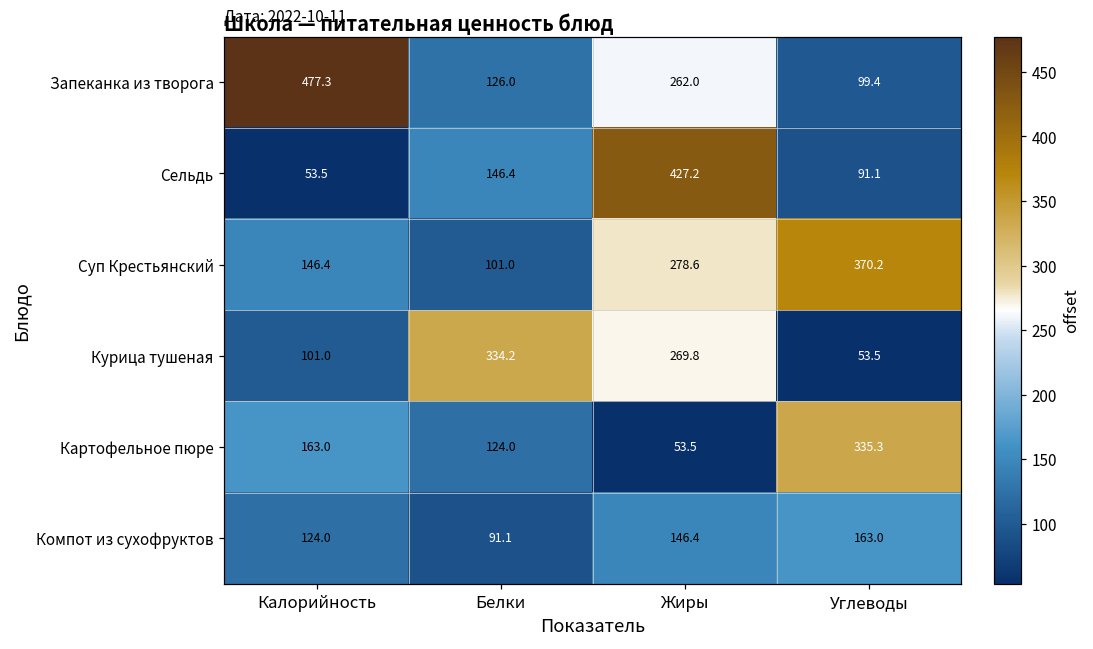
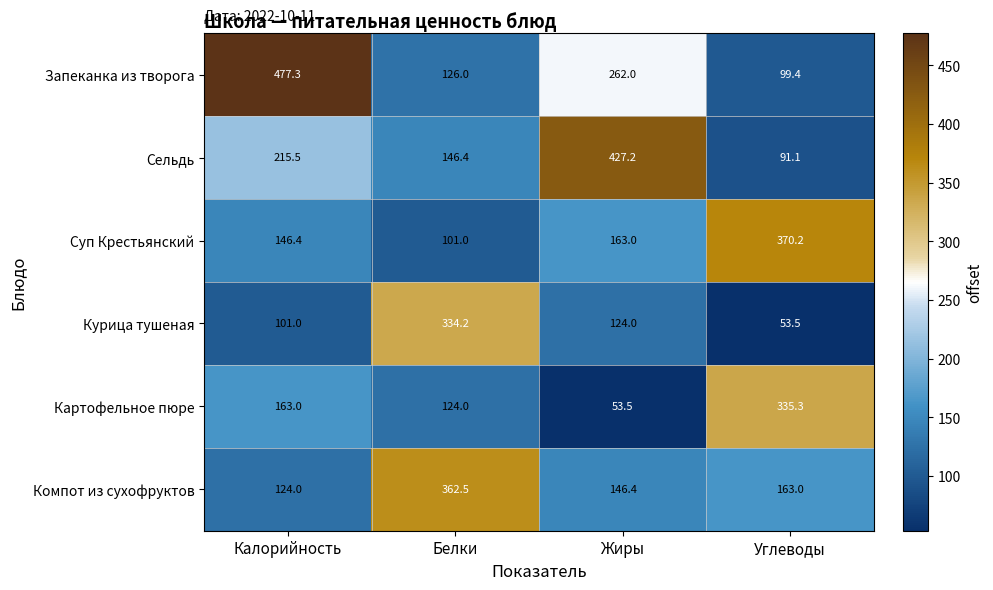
  {
    "Запеканка из творога": {
      "Калорийность": 477.3,
      "Белки": 126.0,
      "Жиры": 262.0,
      "Углеводы": 99.4
    },
    "Сельдь": {
-     "Калорийность": 53.5,
+     "Калорийность": 215.5,
      "Белки": 146.4,
      "Жиры": 427.2,
      "Углеводы": 91.1
    },
    "Суп Крестьянский": {
      "Калорийность": 146.4,
      "Белки": 101.0,
-     "Жиры": 278.6,
+     "Жиры": 163.0,
      "Углеводы": 370.2
    },
    "Курица тушеная": {
      "Калорийность": 101.0,
      "Белки": 334.2,
-     "Жиры": 269.8,
+     "Жиры": 124.0,
      "Углеводы": 53.5
    },
    "Картофельное пюре": {
      "Калорийность": 163.0,
      "Белки": 124.0,
      "Жиры": 53.5,
      "Углеводы": 335.3
    },
    "Компот из сухофруктов": {
      "Калорийность": 124.0,
-     "Белки": 91.1,
+     "Белки": 362.5,
      "Жиры": 146.4,
      "Углеводы": 163.0
    }
  }
